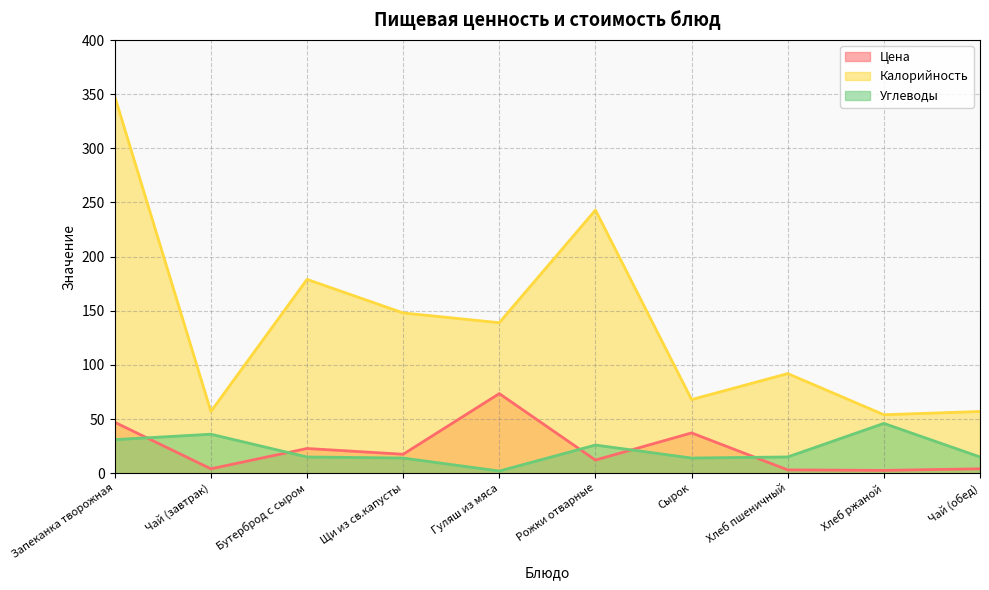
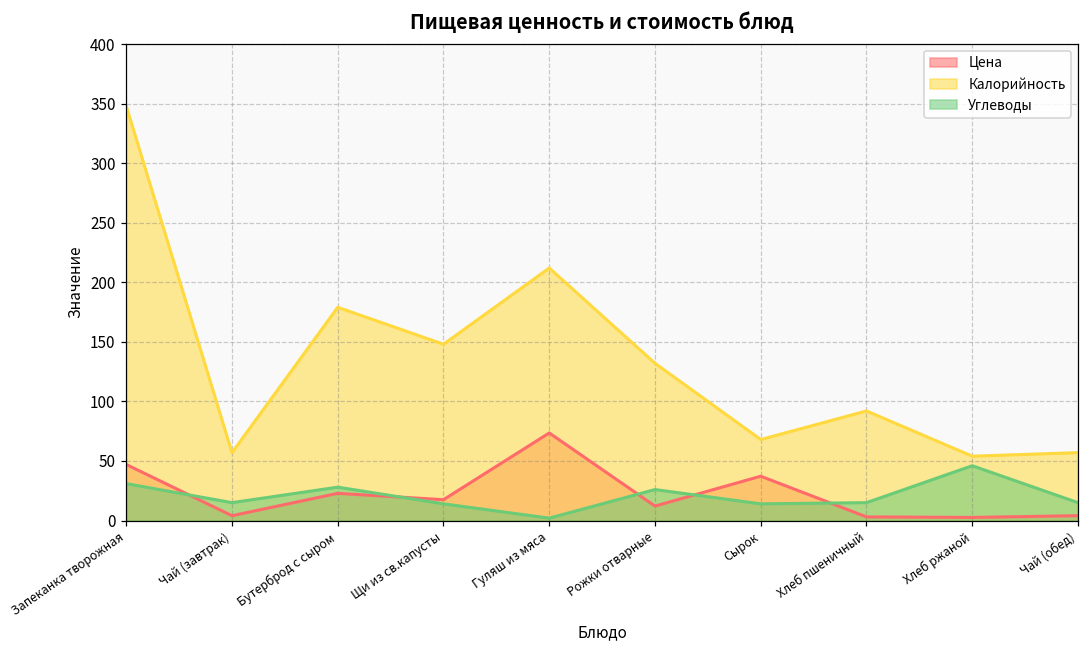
  {
    "Цена": {
      "Запеканка творожная": 47,
      "Чай (завтрак)": 4,
      "Бутерброд с сыром": 23,
      "Щи из св.капусты": 17,
      "Гуляш из мяса": 74,
      "Рожки отварные": 12,
      "Сырок": 37,
      "Хлеб пшеничный": 3,
      "Хлеб ржаной": 3,
      "Чай (обед)": 4
    },
    "Калорийность": {
      "Запеканка творожная": 348,
      "Чай (завтрак)": 57,
      "Бутерброд с сыром": 179,
      "Щи из св.капусты": 148,
-     "Гуляш из мяса": 139,
-     "Рожки отварные": 243,
+     "Гуляш из мяса": 212,
+     "Рожки отварные": 132,
      "Сырок": 68,
      "Хлеб пшеничный": 92,
      "Хлеб ржаной": 54,
      "Чай (обед)": 57
    },
    "Углеводы": {
      "Запеканка творожная": 31,
-     "Чай (завтрак)": 36,
-     "Бутерброд с сыром": 15,
+     "Чай (завтрак)": 15,
+     "Бутерброд с сыром": 28,
      "Щи из св.капусты": 14,
      "Гуляш из мяса": 2,
      "Рожки отварные": 26,
      "Сырок": 14,
      "Хлеб пшеничный": 15,
      "Хлеб ржаной": 46,
      "Чай (обед)": 15
    }
  }
